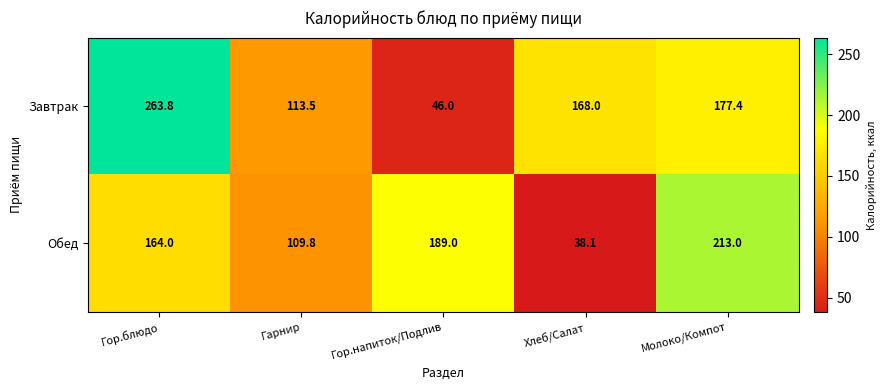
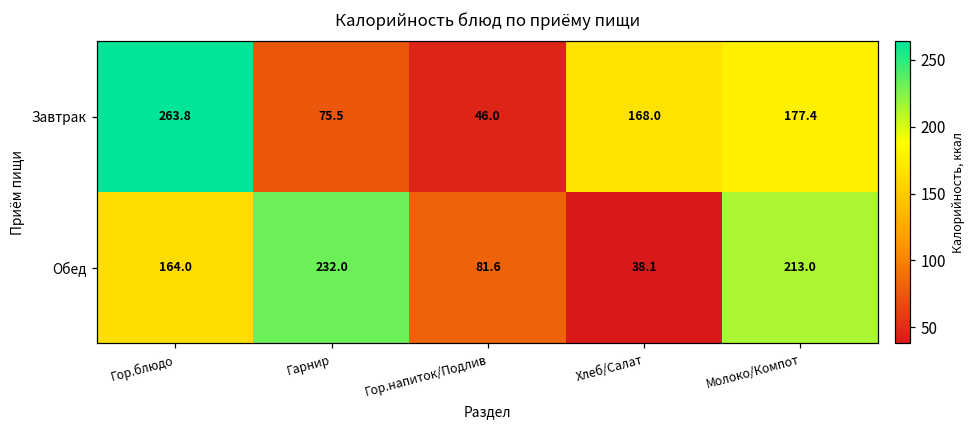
  {
    "Завтрак": {
      "Гор.блюдо": 263.8,
-     "Гарнир": 113.5,
+     "Гарнир": 75.5,
      "Гор.напиток/Подлив": 46.0,
      "Хлеб/Салат": 168.0,
      "Молоко/Компот": 177.4
    },
    "Обед": {
      "Гор.блюдо": 164.0,
-     "Гарнир": 109.8,
-     "Гор.напиток/Подлив": 189.0,
+     "Гарнир": 232.0,
+     "Гор.напиток/Подлив": 81.6,
      "Хлеб/Салат": 38.1,
      "Молоко/Компот": 213.0
    }
  }
